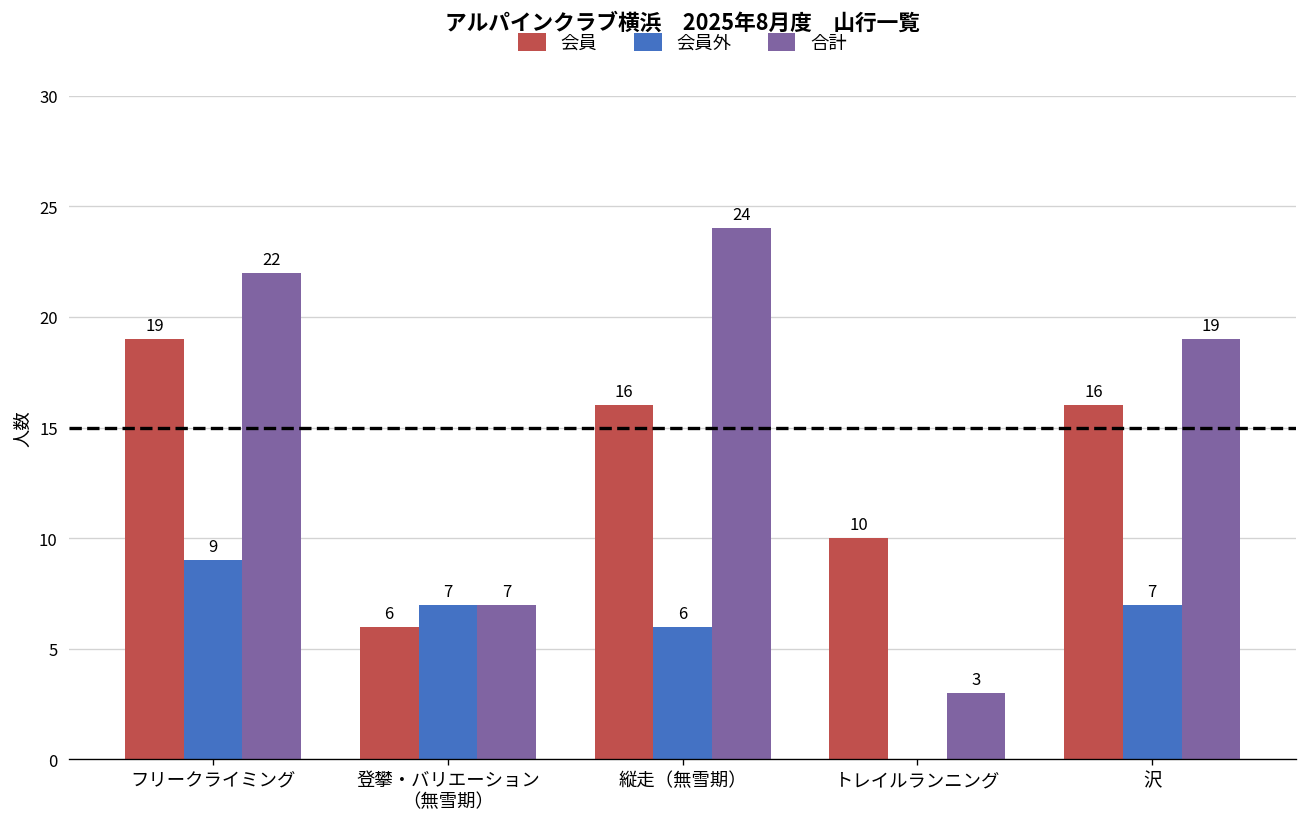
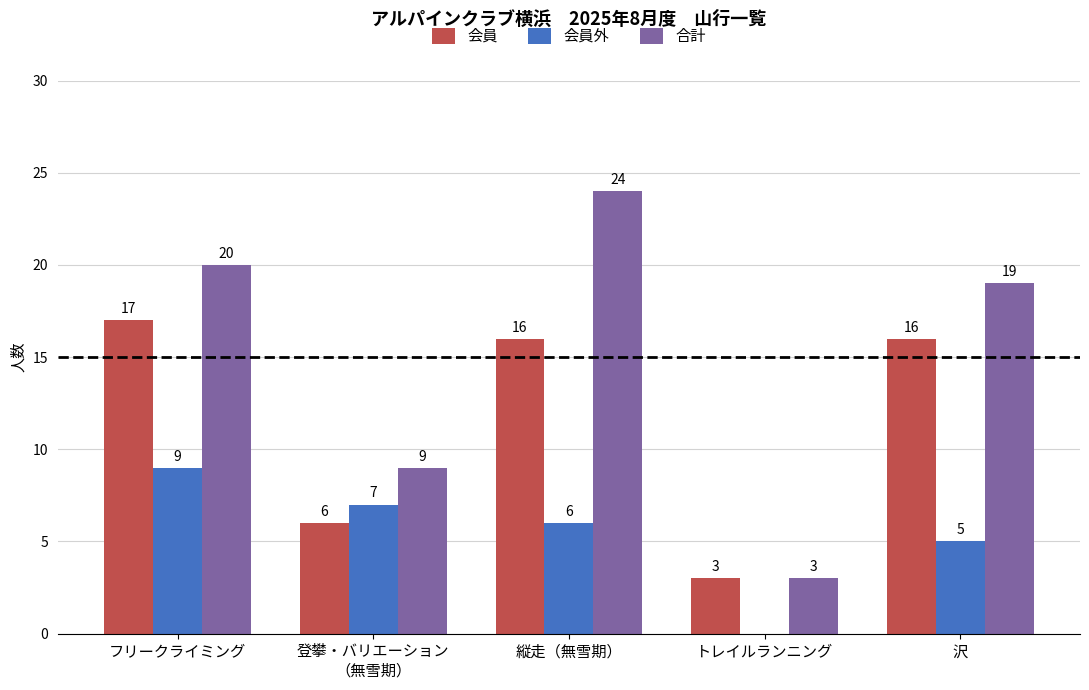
  {
    "会員": {
-     "フリークライミング": 19,
+     "フリークライミング": 17,
      "登攀・バリエーション （無雪期）": 6,
      "縦走（無雪期）": 16,
-     "トレイルランニング": 10,
+     "トレイルランニング": 3,
      "沢": 16
    },
    "会員外": {
      "フリークライミング": 9,
      "登攀・バリエーション （無雪期）": 7,
      "縦走（無雪期）": 6,
-     "沢": 7
+     "沢": 5
    },
    "合計": {
-     "フリークライミング": 22,
-     "登攀・バリエーション （無雪期）": 7,
+     "フリークライミング": 20,
+     "登攀・バリエーション （無雪期）": 9,
      "縦走（無雪期）": 24,
      "トレイルランニング": 3,
      "沢": 19
    }
  }
